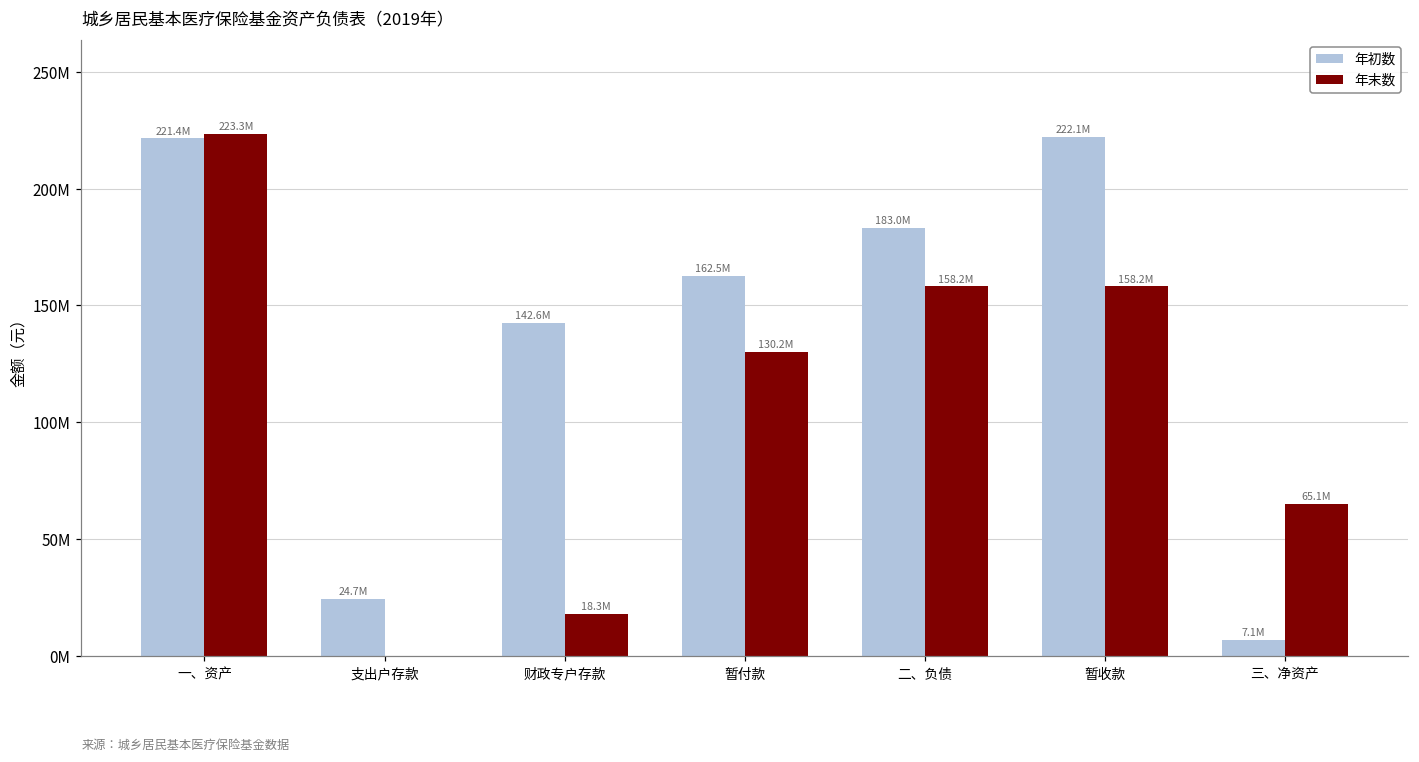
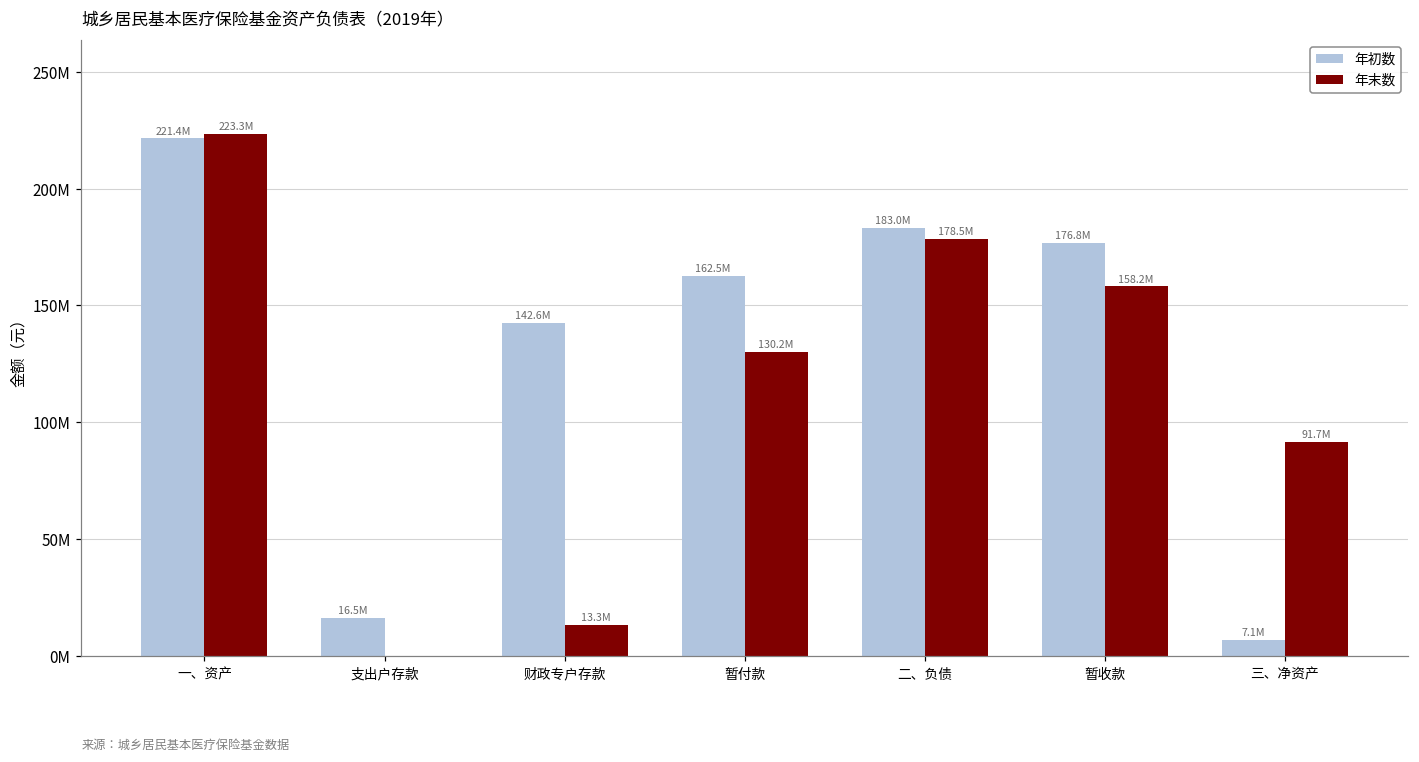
  {
    "年初数": {
      "一、资产": "221.4M",
-     "支出户存款": "24.7M",
+     "支出户存款": "16.5M",
      "财政专户存款": "142.6M",
      "暂付款": "162.5M",
      "二、负债": "183.0M",
-     "暂收款": "222.1M",
+     "暂收款": "176.8M",
      "三、净资产": "7.1M"
    },
    "年末数": {
      "一、资产": "223.3M",
-     "财政专户存款": "18.3M",
+     "财政专户存款": "13.3M",
      "暂付款": "130.2M",
-     "二、负债": "158.2M",
+     "二、负债": "178.5M",
      "暂收款": "158.2M",
-     "三、净资产": "65.1M"
+     "三、净资产": "91.7M"
    }
  }
